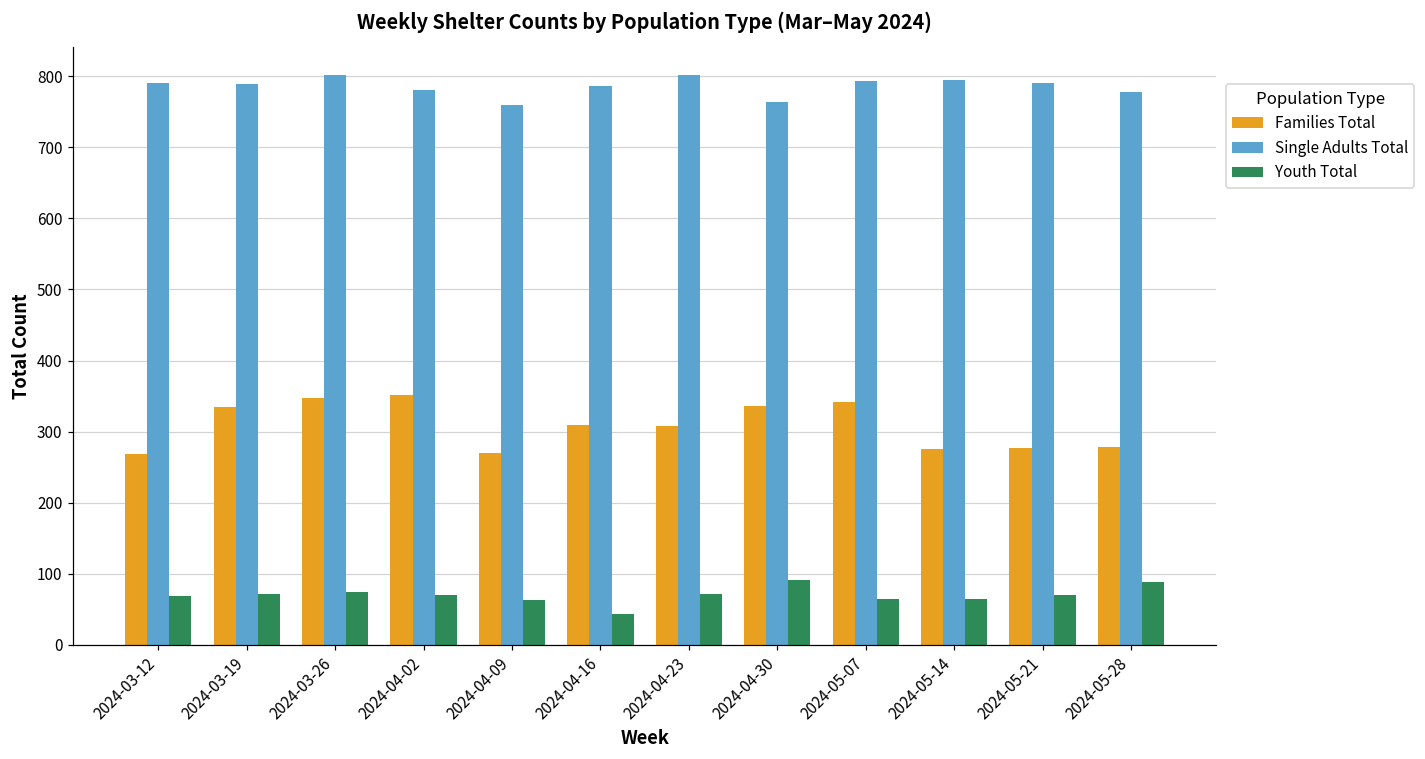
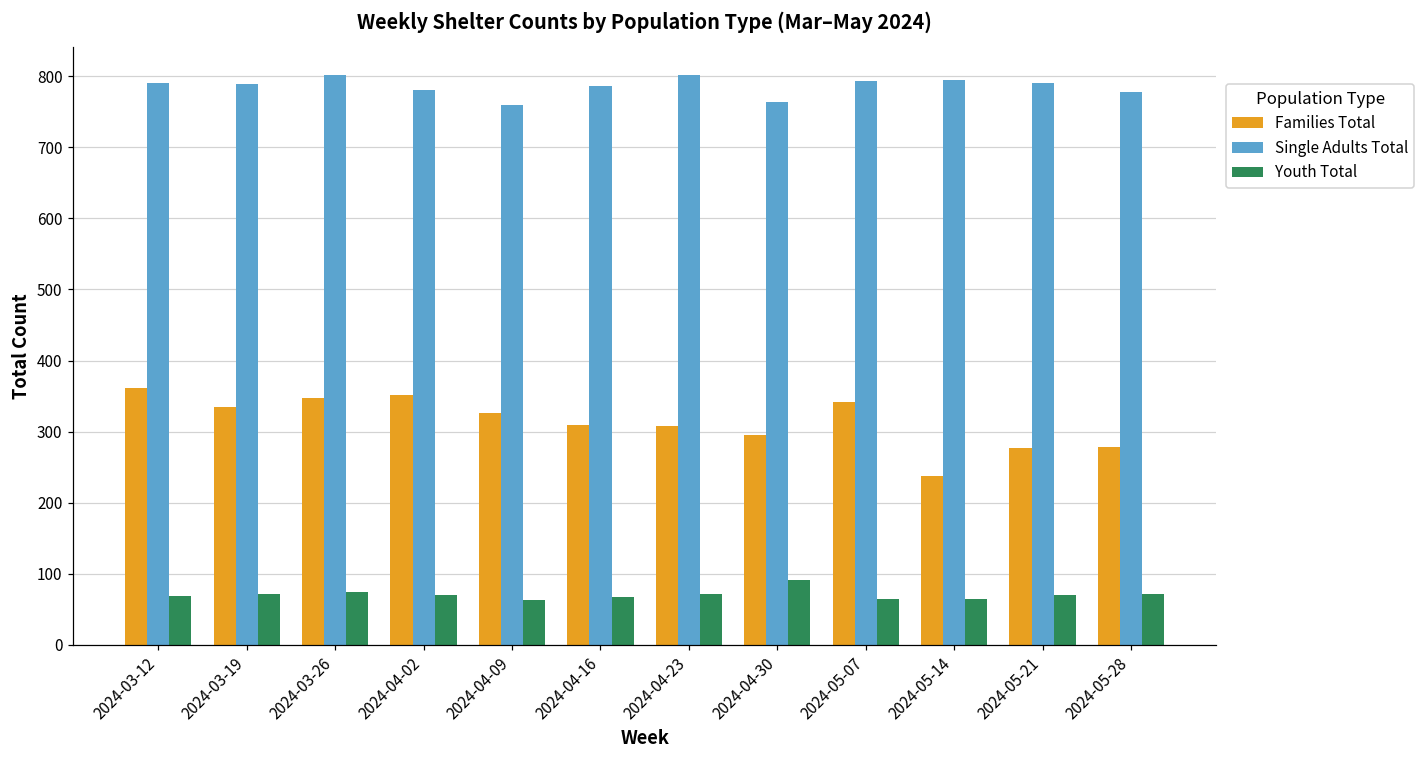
  {
    "Families Total": {
-     "2024-03-12": 270,
+     "2024-03-12": 360,
      "2024-03-19": 340,
      "2024-03-26": 350,
      "2024-04-02": 350,
-     "2024-04-09": 270,
+     "2024-04-09": 330,
      "2024-04-16": 310,
      "2024-04-23": 310,
-     "2024-04-30": 340,
+     "2024-04-30": 300,
      "2024-05-07": 340,
-     "2024-05-14": 280,
+     "2024-05-14": 240,
      "2024-05-21": 280,
      "2024-05-28": 280
    },
    "Single Adults Total": {
      "2024-03-12": 790,
      "2024-03-19": 790,
      "2024-03-26": 800,
      "2024-04-02": 780,
      "2024-04-09": 760,
      "2024-04-16": 790,
      "2024-04-23": 800,
      "2024-04-30": 760,
      "2024-05-07": 790,
      "2024-05-14": 790,
      "2024-05-21": 790,
      "2024-05-28": 780
    },
    "Youth Total": {
      "2024-03-12": 70,
      "2024-03-19": 70,
      "2024-03-26": 70,
      "2024-04-02": 70,
      "2024-04-09": 60,
-     "2024-04-16": 40,
+     "2024-04-16": 70,
      "2024-04-23": 70,
      "2024-04-30": 90,
      "2024-05-07": 70,
      "2024-05-14": 70,
      "2024-05-21": 70,
-     "2024-05-28": 90
+     "2024-05-28": 70
    }
  }
